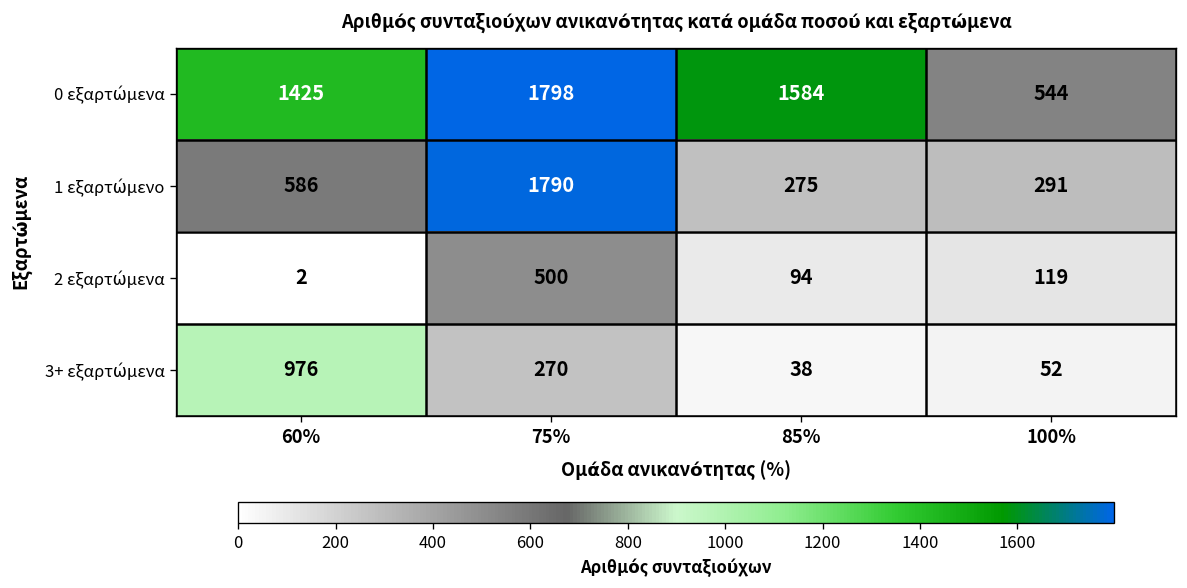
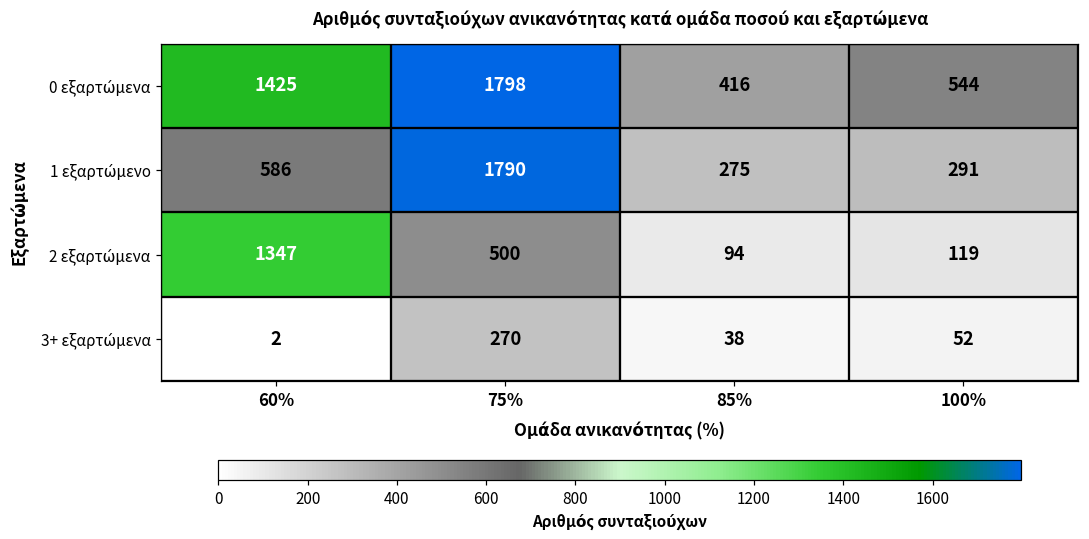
  {
    "0 εξαρτώμενα": {
      "60%": 1425,
      "75%": 1798,
-     "85%": 1584,
+     "85%": 416,
      "100%": 544
    },
    "1 εξαρτώμενο": {
      "60%": 586,
      "75%": 1790,
      "85%": 275,
      "100%": 291
    },
    "2 εξαρτώμενα": {
-     "60%": 2,
+     "60%": 1347,
      "75%": 500,
      "85%": 94,
      "100%": 119
    },
    "3+ εξαρτώμενα": {
-     "60%": 976,
+     "60%": 2,
      "75%": 270,
      "85%": 38,
      "100%": 52
    }
  }
